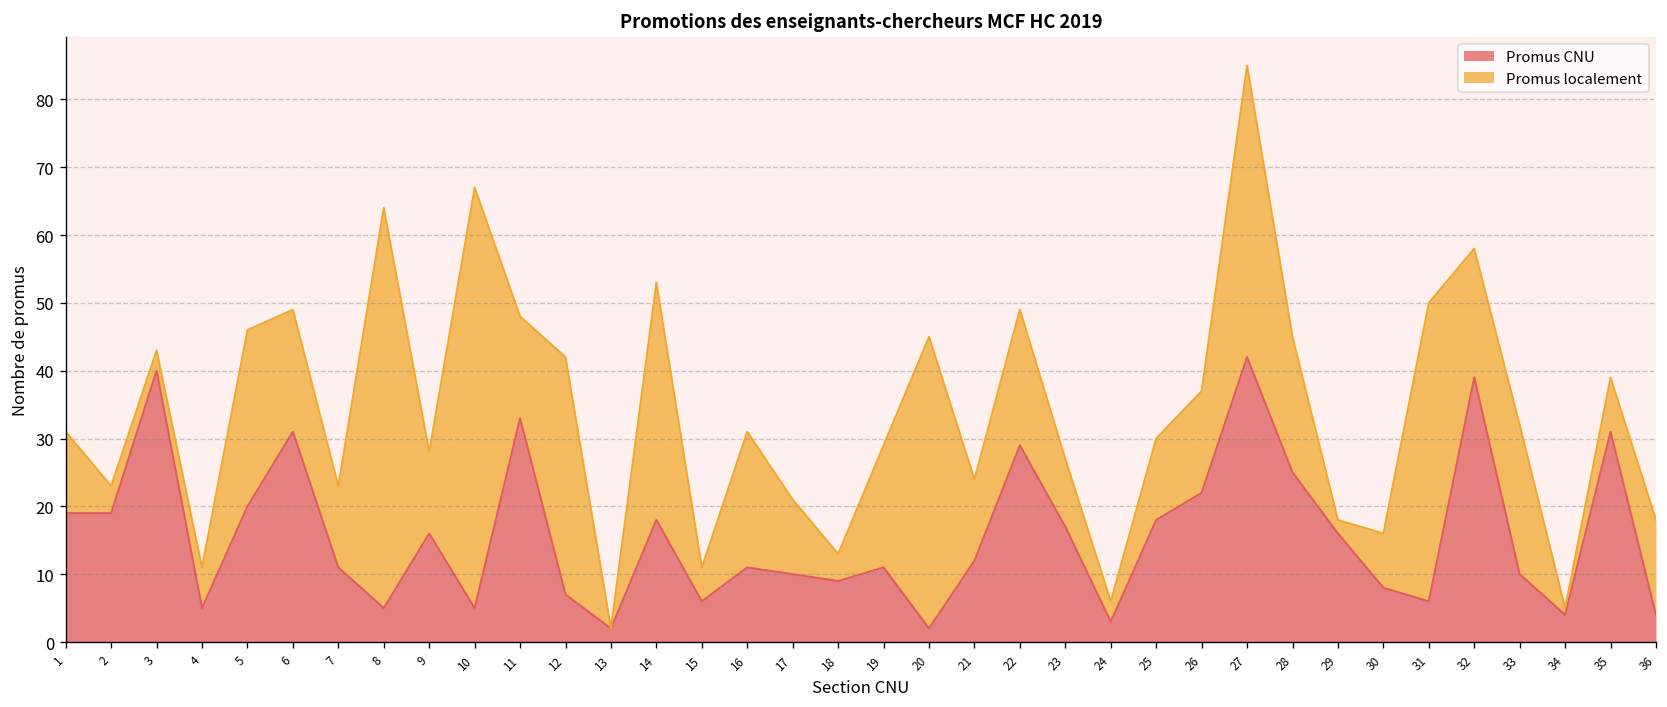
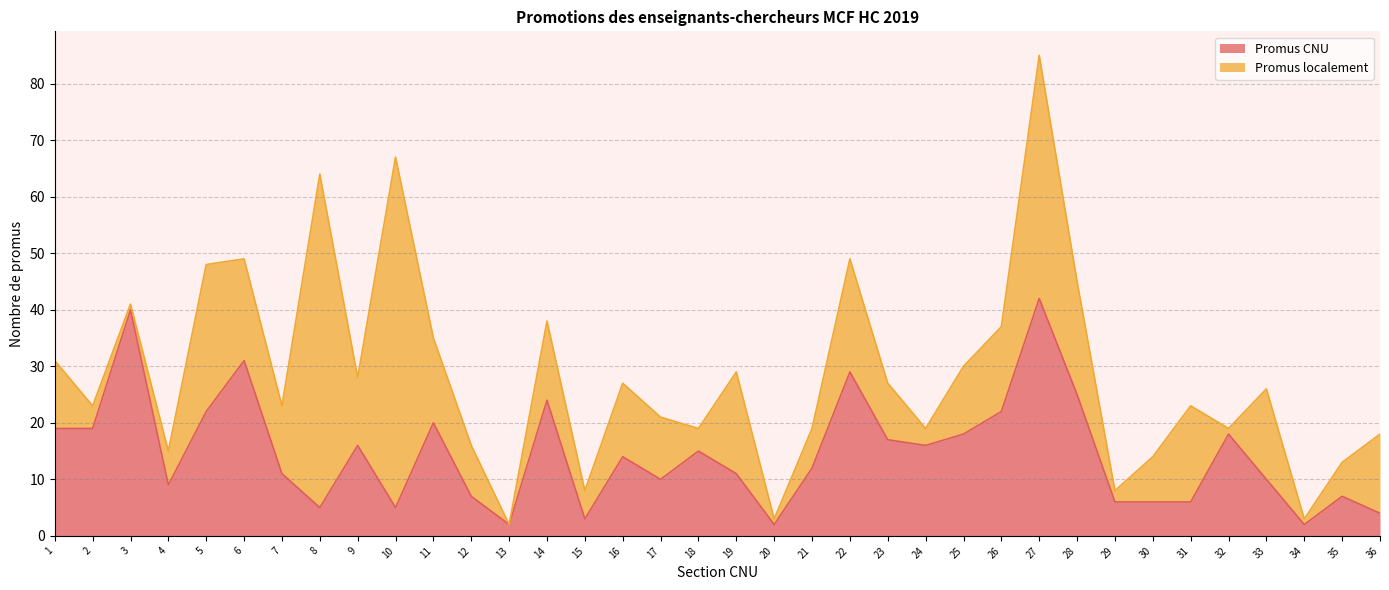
  {
    "Promus CNU": {
      "1": 19,
      "2": 19,
      "3": 40,
-     "4": 5,
-     "5": 20,
+     "4": 9,
+     "5": 22,
      "6": 31,
      "7": 11,
      "8": 5,
      "9": 16,
      "10": 5,
-     "11": 33,
+     "11": 20,
      "12": 7,
-     "14": 18,
-     "15": 6,
-     "16": 11,
+     "14": 24,
+     "15": 3,
+     "16": 14,
      "17": 10,
-     "18": 9,
+     "18": 15,
      "19": 11,
      "20": 2,
      "21": 12,
      "22": 29,
      "23": 17,
-     "24": 3,
+     "24": 16,
      "25": 18,
      "26": 22,
      "27": 42,
      "28": 25,
-     "29": 16,
-     "30": 8,
+     "29": 6,
+     "30": 6,
      "31": 6,
-     "32": 39,
+     "32": 18,
      "33": 10,
-     "34": 4,
-     "35": 31,
+     "34": 2,
+     "35": 7,
      "36": 4
    },
    "Promus localement": {
      "1": 12,
      "2": 4,
-     "3": 3,
+     "3": 1,
      "4": 6,
      "5": 26,
      "6": 18,
      "7": 12,
      "8": 59,
      "9": 12,
      "10": 62,
      "11": 15,
-     "12": 35,
-     "14": 35,
+     "12": 9,
+     "14": 14,
      "15": 5,
-     "16": 20,
+     "16": 13,
      "17": 11,
      "18": 4,
      "19": 18,
-     "20": 43,
-     "21": 12,
+     "20": 1,
+     "21": 7,
      "22": 20,
      "23": 10,
      "24": 3,
      "25": 12,
      "26": 15,
      "27": 43,
      "28": 20,
      "29": 2,
      "30": 8,
-     "31": 44,
-     "32": 19,
-     "33": 22,
+     "31": 17,
+     "32": 1,
+     "33": 16,
      "34": 1,
-     "35": 8,
+     "35": 6,
      "36": 14
    }
  }
